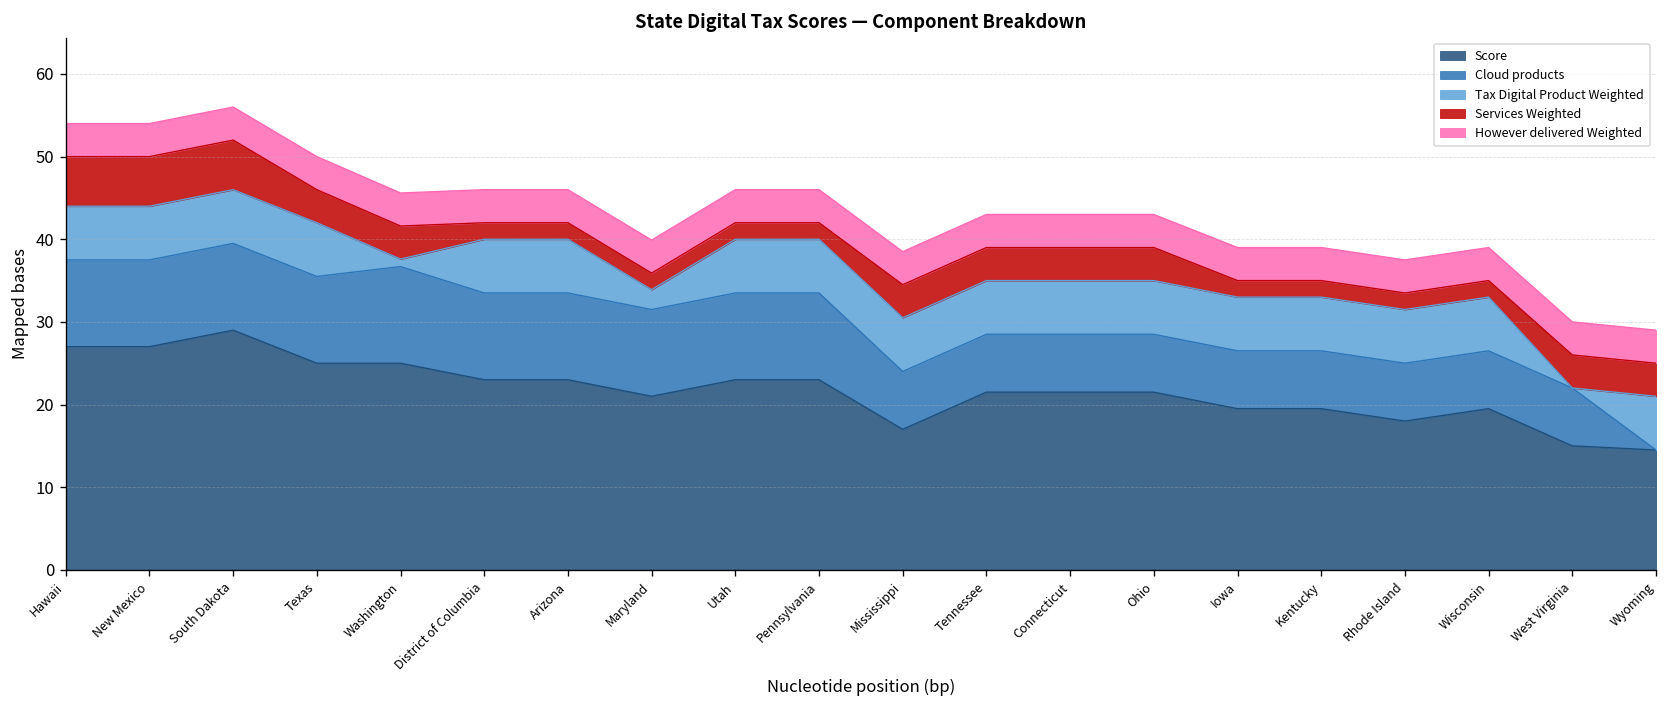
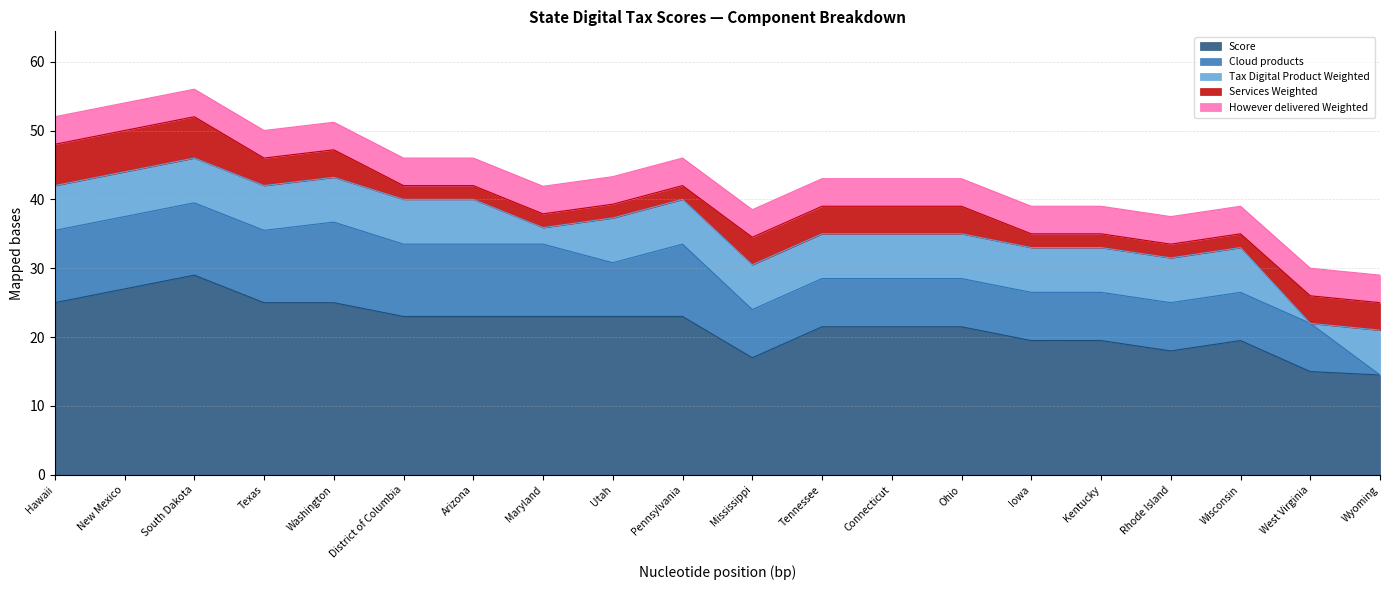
  {
    "Score": {
-     "Hawaii": 27,
+     "Hawaii": 25,
      "New Mexico": 27,
      "South Dakota": 29,
      "Texas": 25,
      "Washington": 25,
      "District of Columbia": 23,
      "Arizona": 23,
-     "Maryland": 21,
+     "Maryland": 23,
      "Utah": 23,
      "Pennsylvania": 23,
      "Mississippi": 17,
      "Tennessee": 22,
      "Connecticut": 22,
      "Ohio": 22,
      "Iowa": 20,
      "Kentucky": 20,
      "Rhode Island": 18,
      "Wisconsin": 20,
      "West Virginia": 15
    },
    "Cloud products": {
      "Hawaii": 11,
      "New Mexico": 11,
      "South Dakota": 11,
      "Texas": 11,
      "Washington": 12,
      "District of Columbia": 11,
      "Arizona": 11,
      "Maryland": 11,
-     "Utah": 11,
+     "Utah": 8,
      "Pennsylvania": 11,
      "Mississippi": 7,
      "Tennessee": 7,
      "Connecticut": 7,
      "Ohio": 7,
      "Iowa": 7,
      "Kentucky": 7,
      "Rhode Island": 7,
      "Wisconsin": 7
    },
    "Tax Digital Product Weighted": {
      "Hawaii": 7,
      "New Mexico": 7,
      "South Dakota": 7,
      "Texas": 7,
-     "Washington": 1,
+     "Washington": 7,
      "District of Columbia": 7,
      "Arizona": 7,
      "Maryland": 2,
      "Utah": 6,
      "Pennsylvania": 7,
      "Mississippi": 7,
      "Tennessee": 7,
      "Connecticut": 7,
      "Ohio": 7,
      "Iowa": 7,
      "Kentucky": 7,
      "Rhode Island": 7,
      "Wisconsin": 7,
      "Wyoming": 7
    },
    "Services Weighted": {
      "Hawaii": 6,
      "New Mexico": 6,
      "South Dakota": 6,
      "Texas": 4,
      "Washington": 4,
      "District of Columbia": 2,
      "Arizona": 2,
      "Maryland": 2,
      "Utah": 2,
      "Pennsylvania": 2,
      "Mississippi": 4,
      "Tennessee": 4,
      "Connecticut": 4,
      "Ohio": 4,
      "Iowa": 2,
      "Kentucky": 2,
      "Rhode Island": 2,
      "Wisconsin": 2,
      "West Virginia": 4,
      "Wyoming": 4
    },
    "However delivered Weighted": {
      "Hawaii": 4,
      "New Mexico": 4,
      "South Dakota": 4,
      "Texas": 4,
      "Washington": 4,
      "District of Columbia": 4,
      "Arizona": 4,
      "Maryland": 4,
      "Utah": 4,
      "Pennsylvania": 4,
      "Mississippi": 4,
      "Tennessee": 4,
      "Connecticut": 4,
      "Ohio": 4,
      "Iowa": 4,
      "Kentucky": 4,
      "Rhode Island": 4,
      "Wisconsin": 4,
      "West Virginia": 4,
      "Wyoming": 4
    }
  }
